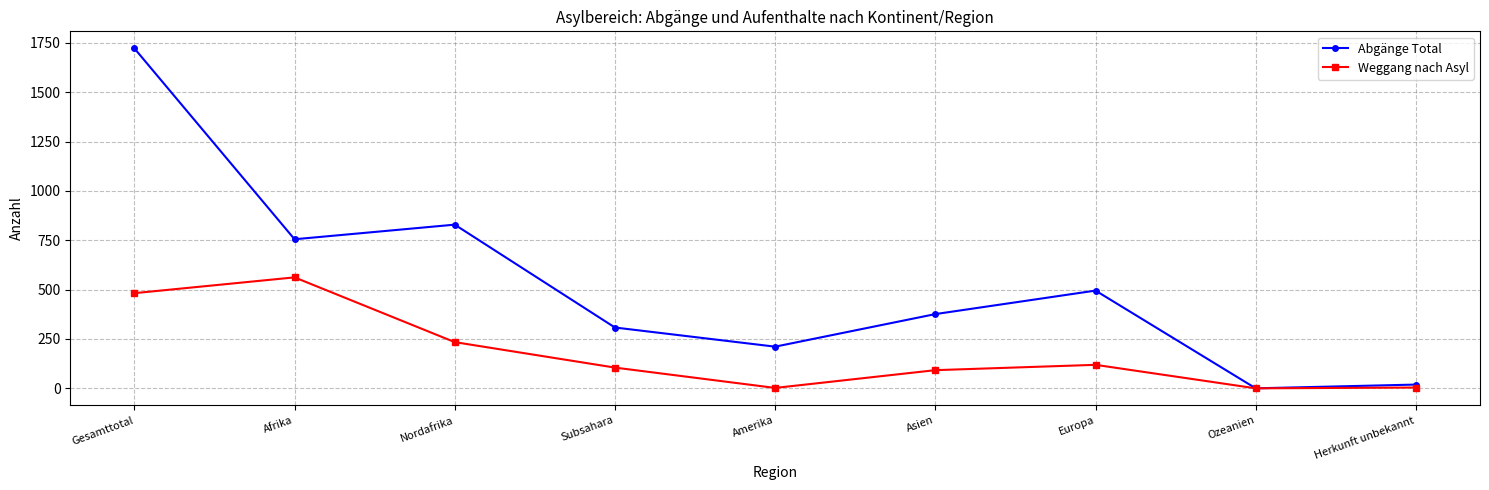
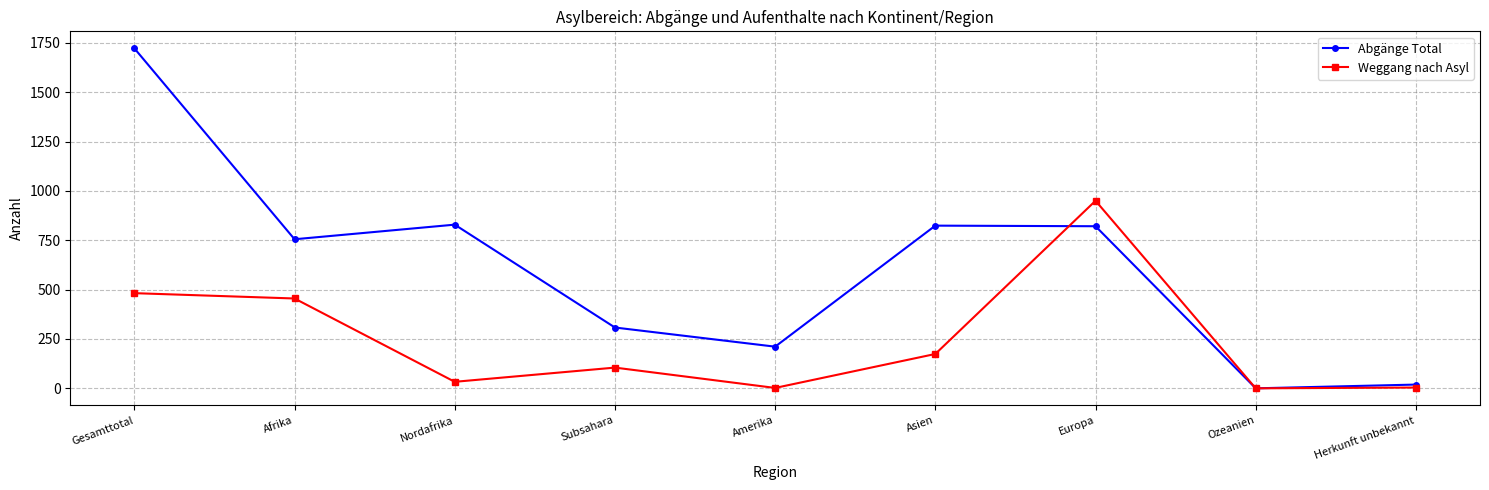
  {
    "Abgänge Total": {
      "Gesamttotal": 1720,
      "Afrika": 760,
      "Nordafrika": 830,
      "Subsahara": 310,
      "Amerika": 210,
-     "Asien": 380,
-     "Europa": 500,
+     "Asien": 820,
+     "Europa": 820,
      "Herkunft unbekannt": 20
    },
    "Weggang nach Asyl": {
      "Gesamttotal": 480,
-     "Afrika": 560,
-     "Nordafrika": 230,
+     "Afrika": 460,
+     "Nordafrika": 30,
      "Subsahara": 110,
      "Amerika": 0,
-     "Asien": 90,
-     "Europa": 120,
+     "Asien": 170,
+     "Europa": 950,
      "Herkunft unbekannt": 0
    }
  }
